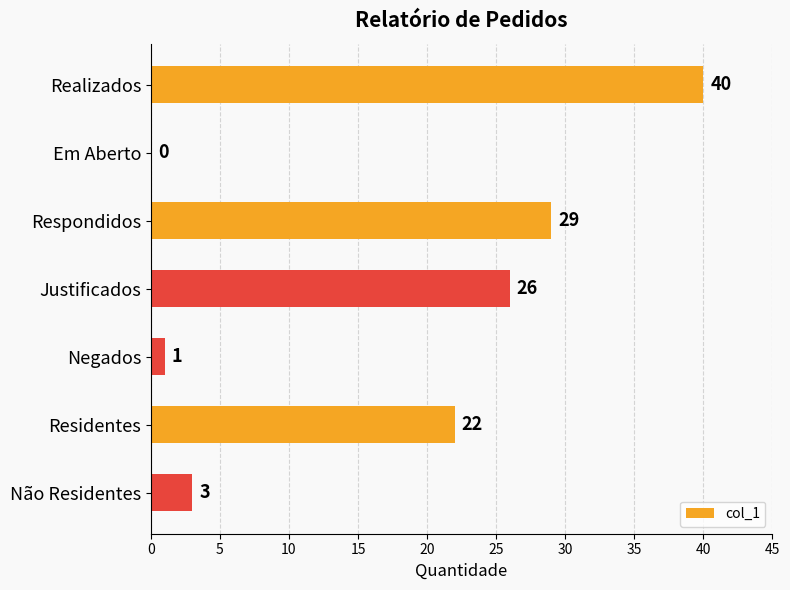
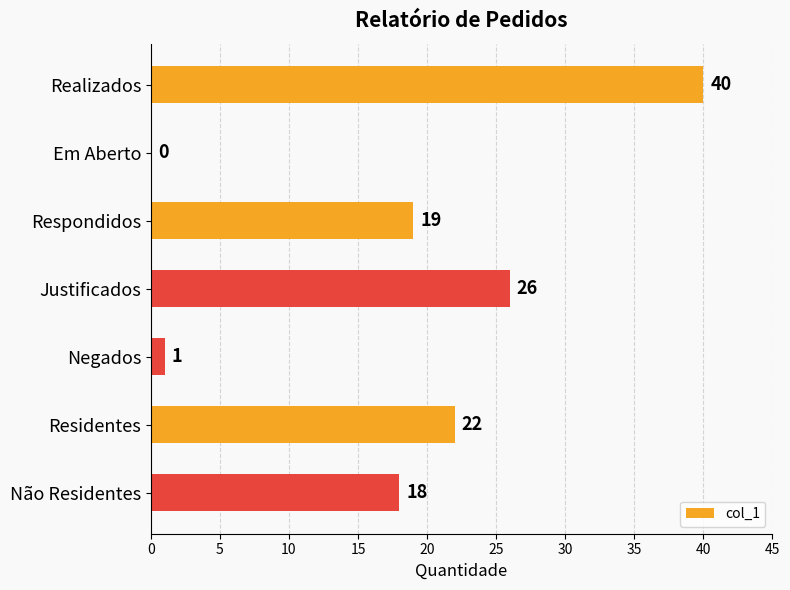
  {
    "Realizados": 40,
    "Em Aberto": 0,
-   "Respondidos": 29,
+   "Respondidos": 19,
    "Justificados": 26,
    "Negados": 1,
    "Residentes": 22,
-   "Não Residentes": 3
+   "Não Residentes": 18
  }
